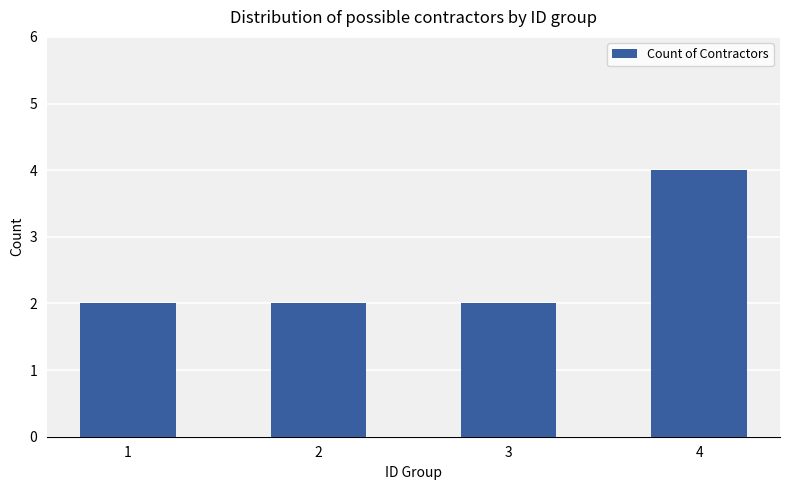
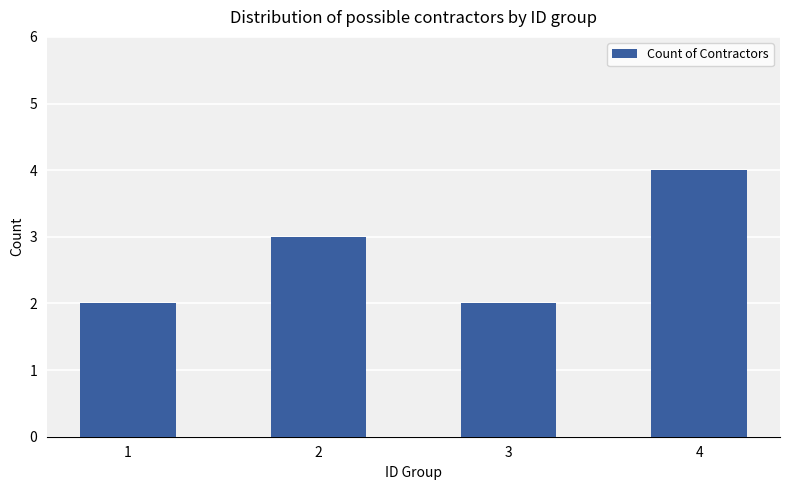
  {
    "1": 2,
-   "2": 2,
+   "2": 3,
    "3": 2,
    "4": 4
  }
